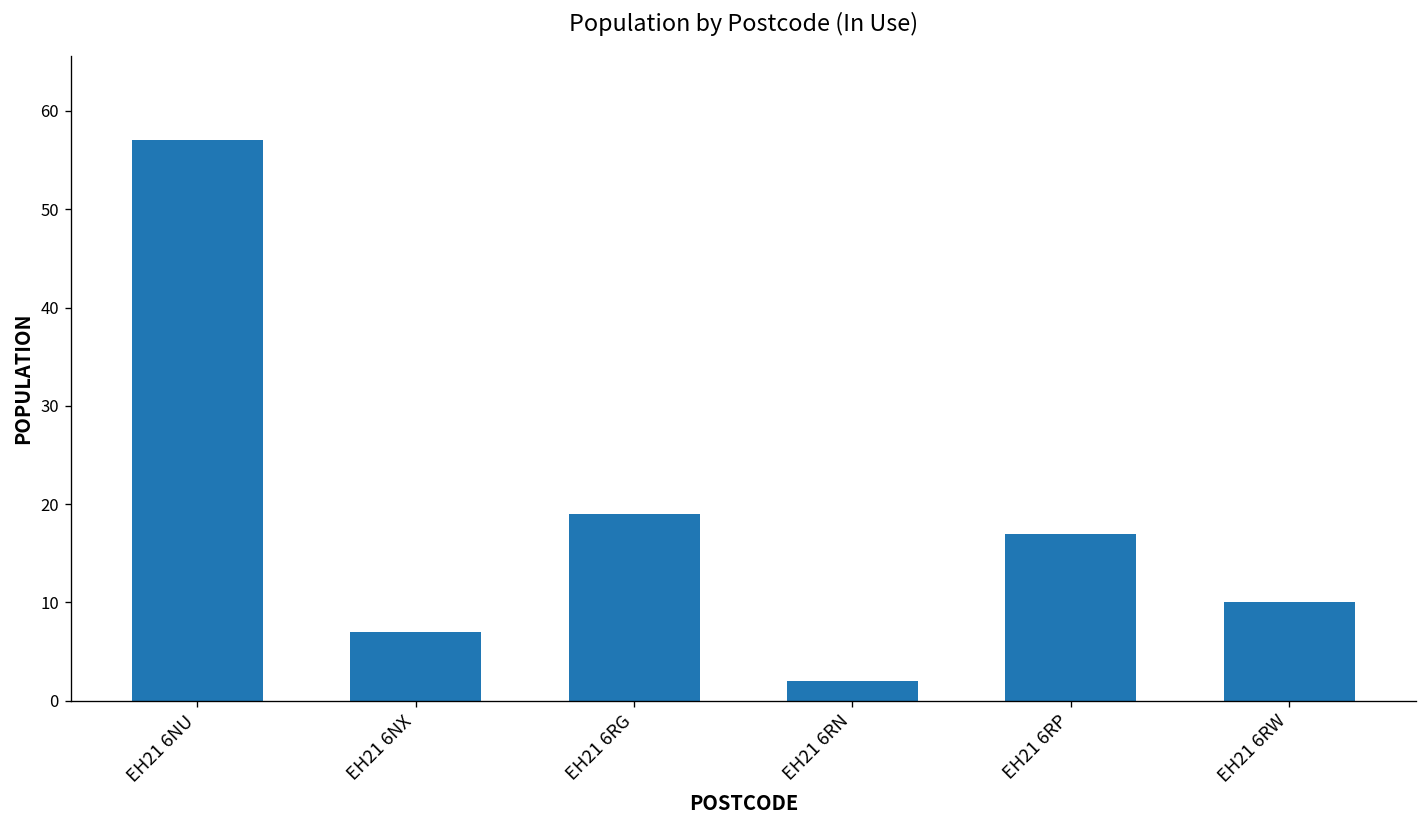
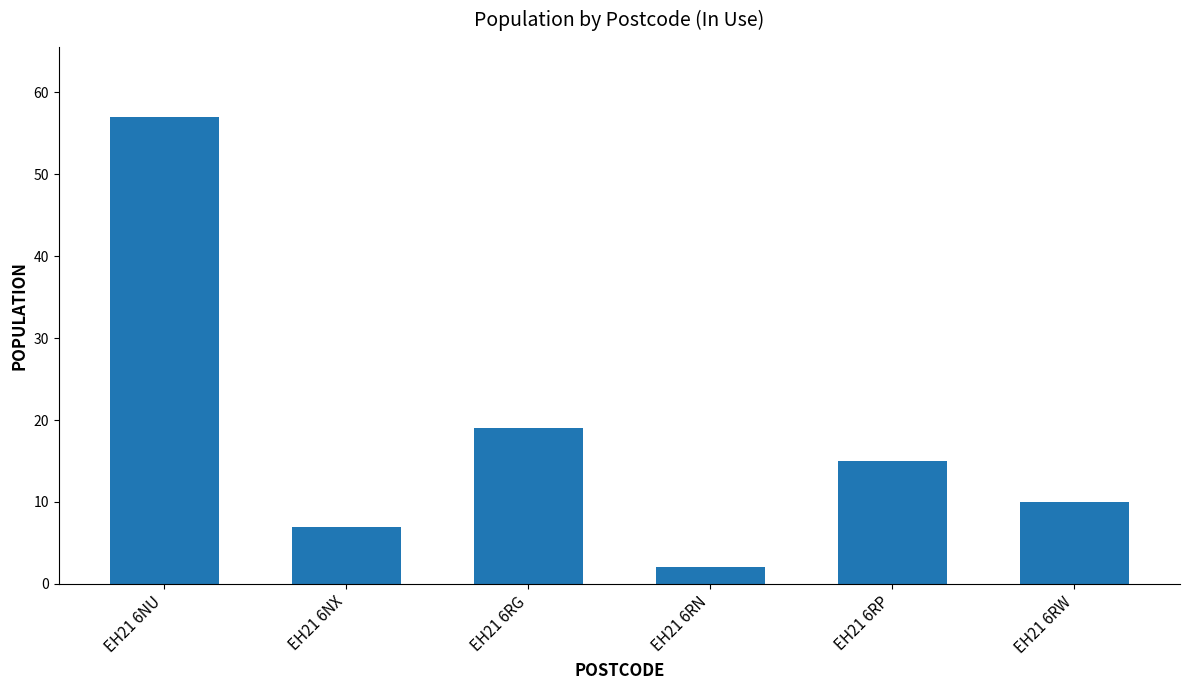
  {
    "EH21 6NU": 57,
    "EH21 6NX": 7,
    "EH21 6RG": 19,
    "EH21 6RN": 2,
-   "EH21 6RP": 17,
+   "EH21 6RP": 15,
    "EH21 6RW": 10
  }
